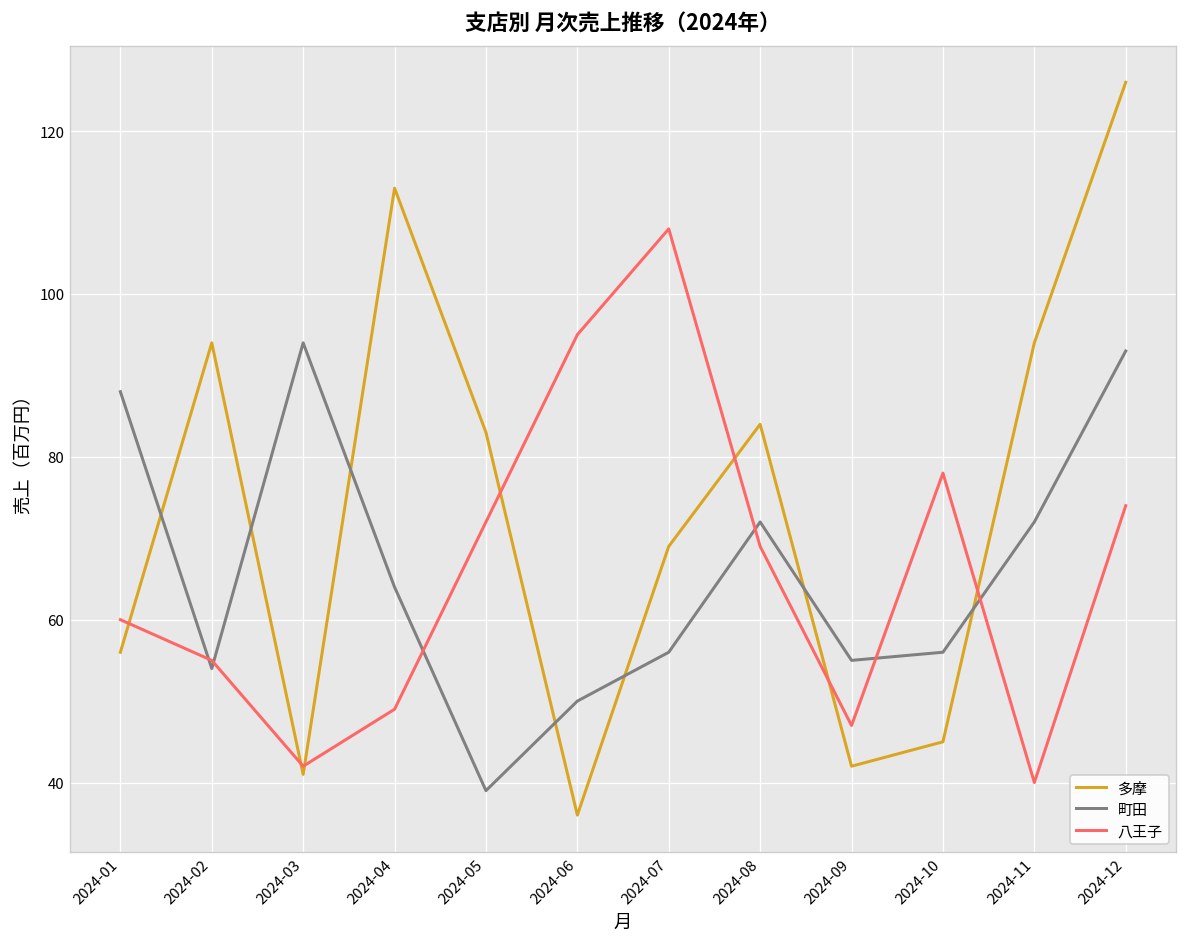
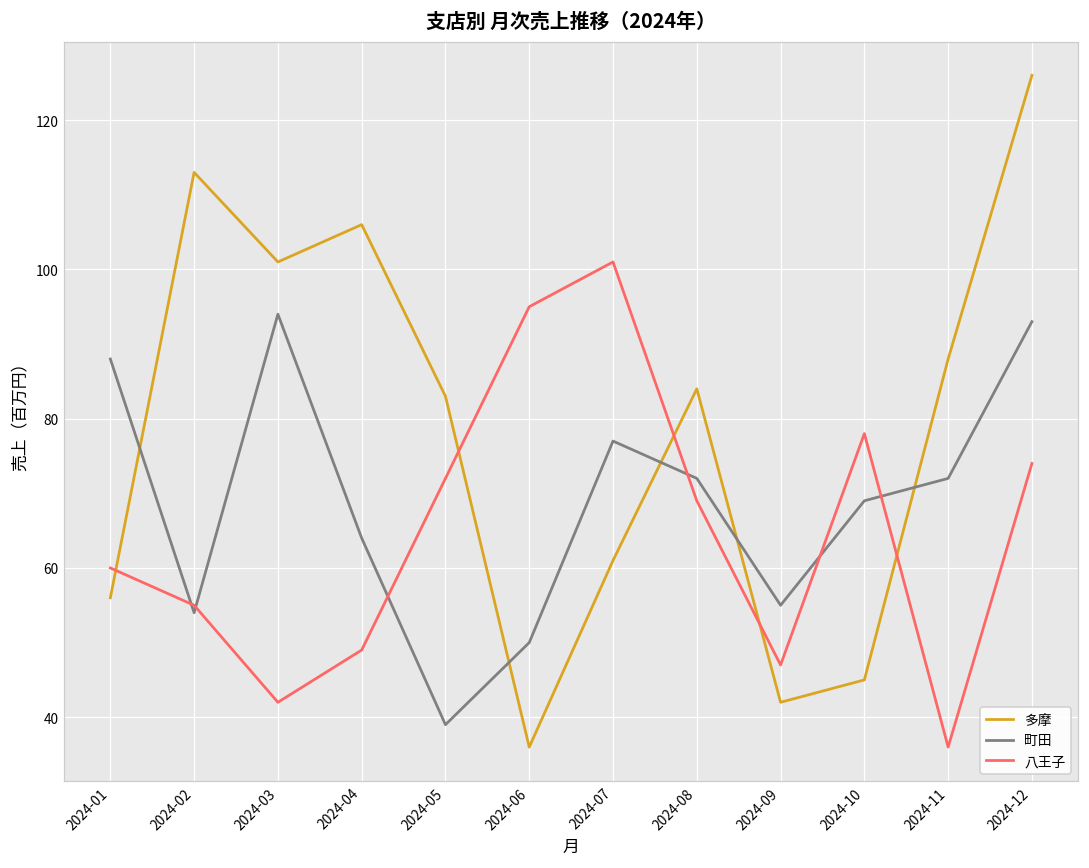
  {
    "多摩": {
      "2024-01": 56,
-     "2024-02": 94,
-     "2024-03": 41,
-     "2024-04": 113,
+     "2024-02": 113,
+     "2024-03": 101,
+     "2024-04": 106,
      "2024-05": 83,
      "2024-06": 36,
-     "2024-07": 69,
+     "2024-07": 61,
      "2024-08": 84,
      "2024-09": 42,
      "2024-10": 45,
-     "2024-11": 94,
+     "2024-11": 88,
      "2024-12": 126
    },
    "町田": {
      "2024-01": 88,
      "2024-02": 54,
      "2024-03": 94,
      "2024-04": 64,
      "2024-05": 39,
      "2024-06": 50,
-     "2024-07": 56,
+     "2024-07": 77,
      "2024-08": 72,
      "2024-09": 55,
-     "2024-10": 56,
+     "2024-10": 69,
      "2024-11": 72,
      "2024-12": 93
    },
    "八王子": {
      "2024-01": 60,
      "2024-02": 55,
      "2024-03": 42,
      "2024-04": 49,
      "2024-05": 72,
      "2024-06": 95,
-     "2024-07": 108,
+     "2024-07": 101,
      "2024-08": 69,
      "2024-09": 47,
      "2024-10": 78,
-     "2024-11": 40,
+     "2024-11": 36,
      "2024-12": 74
    }
  }
